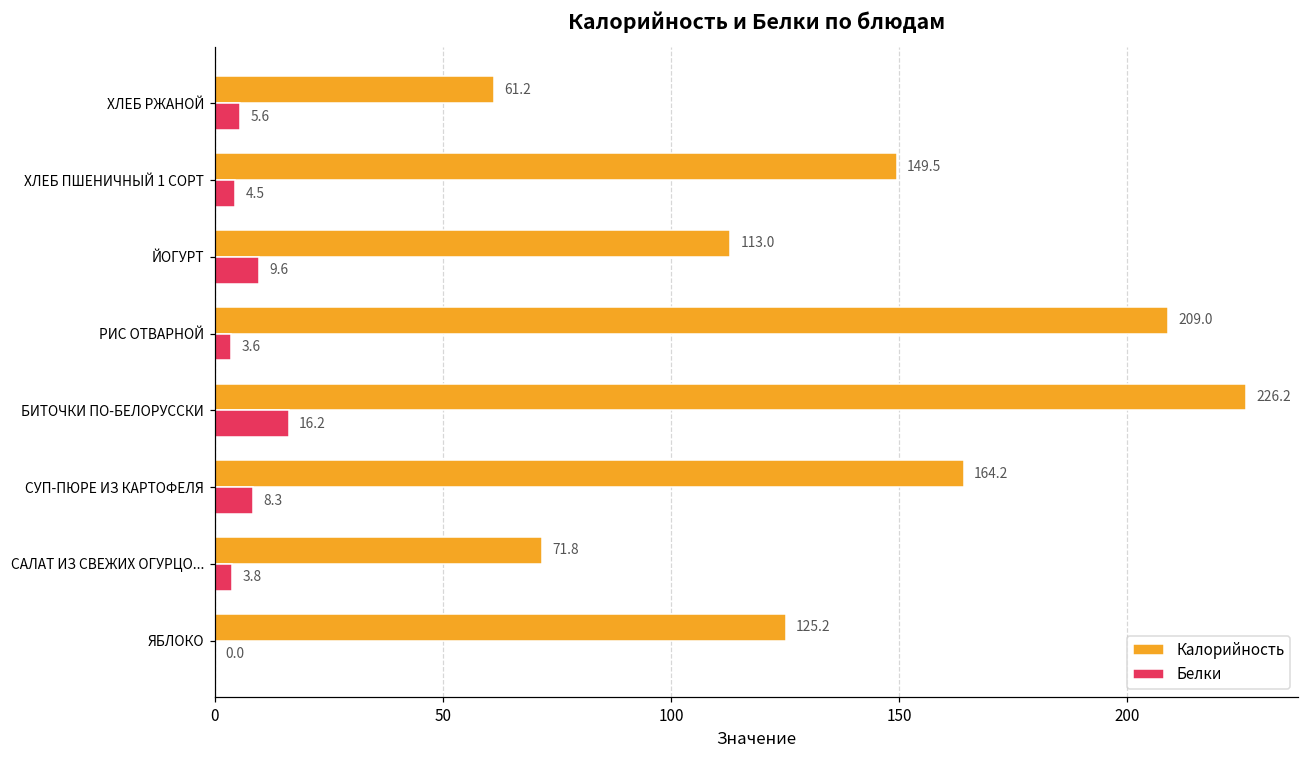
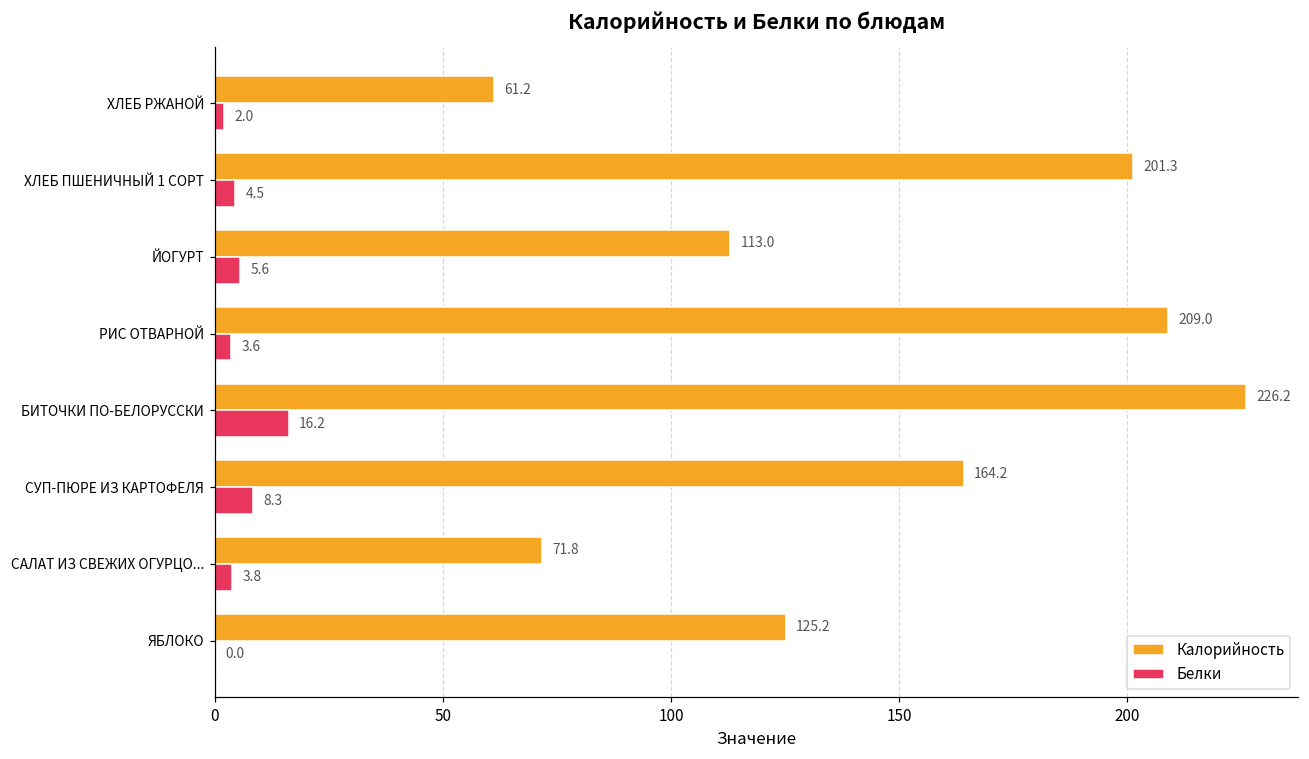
  {
    "Калорийность": {
      "ХЛЕБ РЖАНОЙ": 61.2,
-     "ХЛЕБ ПШЕНИЧНЫЙ 1 СОРТ": 149.5,
+     "ХЛЕБ ПШЕНИЧНЫЙ 1 СОРТ": 201.3,
      "ЙОГУРТ": 113.0,
      "РИС ОТВАРНОЙ": 209.0,
      "БИТОЧКИ ПО-БЕЛОРУССКИ": 226.2,
      "СУП-ПЮРЕ ИЗ КАРТОФЕЛЯ": 164.2,
      "САЛАТ ИЗ СВЕЖИХ ОГУРЦО...": 71.8,
      "ЯБЛОКО": 125.2
    },
    "Белки": {
-     "ХЛЕБ РЖАНОЙ": 5.6,
+     "ХЛЕБ РЖАНОЙ": 2.0,
      "ХЛЕБ ПШЕНИЧНЫЙ 1 СОРТ": 4.5,
-     "ЙОГУРТ": 9.6,
+     "ЙОГУРТ": 5.6,
      "РИС ОТВАРНОЙ": 3.6,
      "БИТОЧКИ ПО-БЕЛОРУССКИ": 16.2,
      "СУП-ПЮРЕ ИЗ КАРТОФЕЛЯ": 8.3,
      "САЛАТ ИЗ СВЕЖИХ ОГУРЦО...": 3.8,
      "ЯБЛОКО": 0.0
    }
  }
